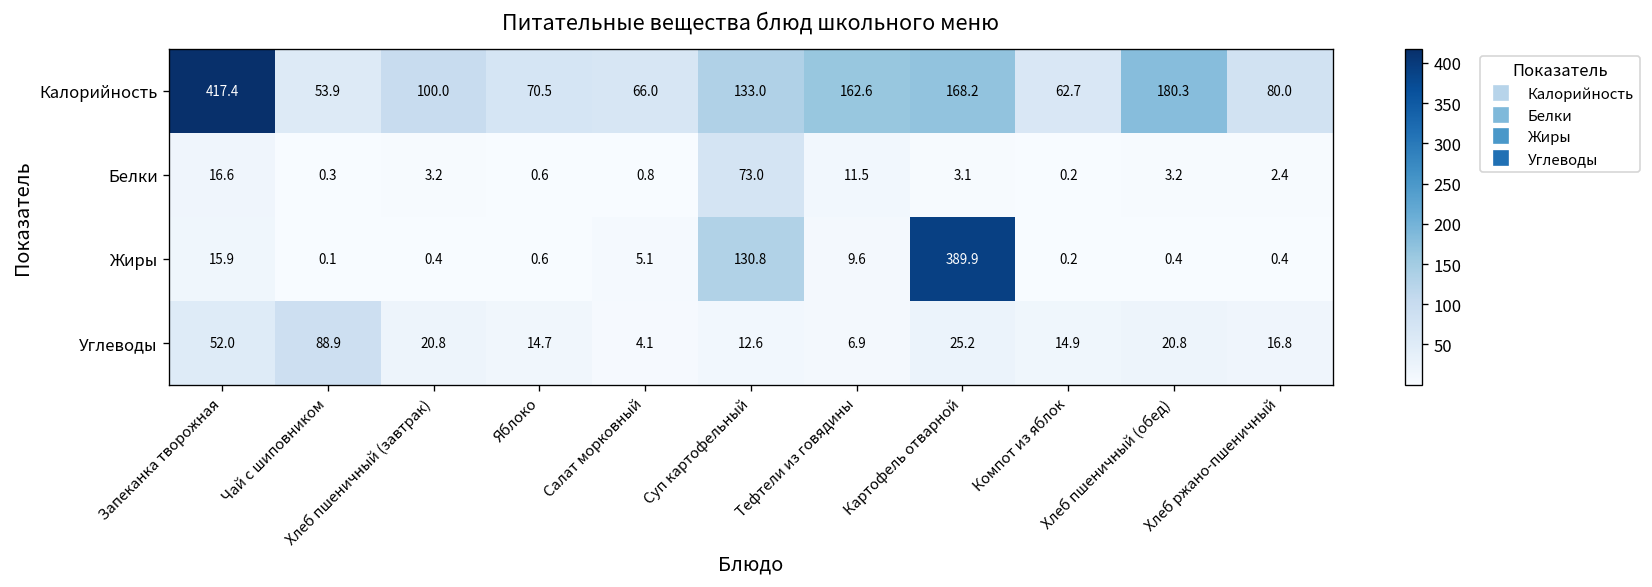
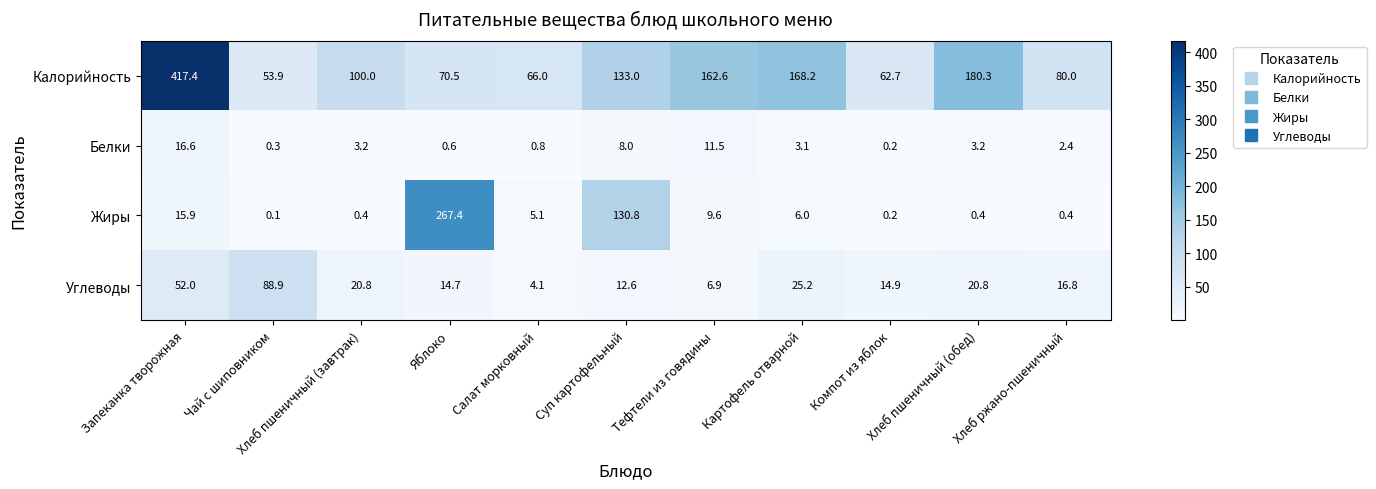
  {
    "Калорийность": {
      "Запеканка творожная": 417.4,
      "Чай с шиповником": 53.9,
      "Хлеб пшеничный (завтрак)": 100.0,
      "Яблоко": 70.5,
      "Салат морковный": 66.0,
      "Суп картофельный": 133.0,
      "Тефтели из говядины": 162.6,
      "Картофель отварной": 168.2,
      "Компот из яблок": 62.7,
      "Хлеб пшеничный (обед)": 180.3,
      "Хлеб ржано-пшеничный": 80.0
    },
    "Белки": {
      "Запеканка творожная": 16.6,
      "Чай с шиповником": 0.3,
      "Хлеб пшеничный (завтрак)": 3.2,
      "Яблоко": 0.6,
      "Салат морковный": 0.8,
-     "Суп картофельный": 73.0,
+     "Суп картофельный": 8.0,
      "Тефтели из говядины": 11.5,
      "Картофель отварной": 3.1,
      "Компот из яблок": 0.2,
      "Хлеб пшеничный (обед)": 3.2,
      "Хлеб ржано-пшеничный": 2.4
    },
    "Жиры": {
      "Запеканка творожная": 15.9,
      "Чай с шиповником": 0.1,
      "Хлеб пшеничный (завтрак)": 0.4,
-     "Яблоко": 0.6,
+     "Яблоко": 267.4,
      "Салат морковный": 5.1,
      "Суп картофельный": 130.8,
      "Тефтели из говядины": 9.6,
-     "Картофель отварной": 389.9,
+     "Картофель отварной": 6.0,
      "Компот из яблок": 0.2,
      "Хлеб пшеничный (обед)": 0.4,
      "Хлеб ржано-пшеничный": 0.4
    },
    "Углеводы": {
      "Запеканка творожная": 52.0,
      "Чай с шиповником": 88.9,
      "Хлеб пшеничный (завтрак)": 20.8,
      "Яблоко": 14.7,
      "Салат морковный": 4.1,
      "Суп картофельный": 12.6,
      "Тефтели из говядины": 6.9,
      "Картофель отварной": 25.2,
      "Компот из яблок": 14.9,
      "Хлеб пшеничный (обед)": 20.8,
      "Хлеб ржано-пшеничный": 16.8
    }
  }
